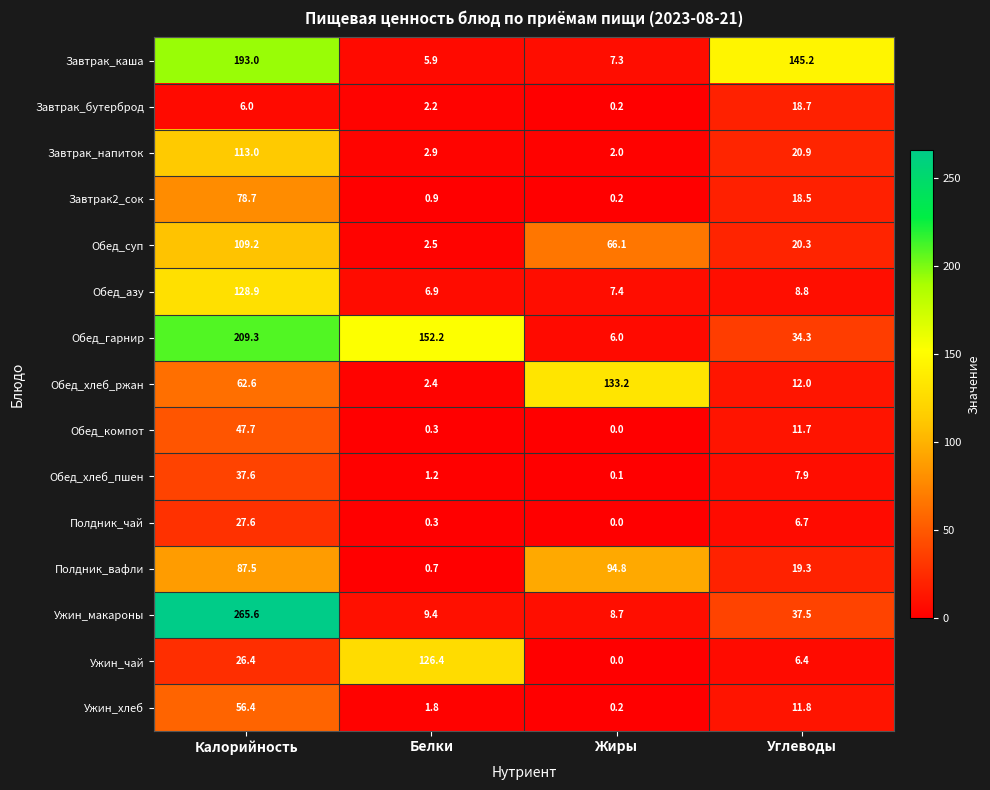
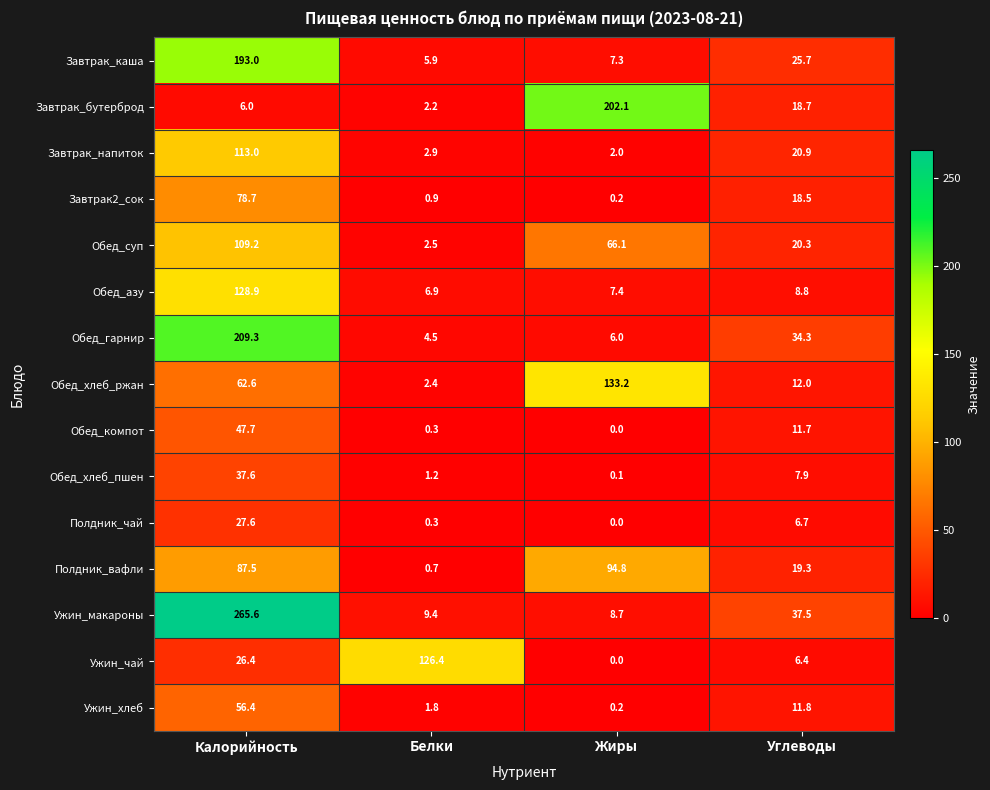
  {
    "Завтрак_каша": {
      "Калорийность": 193.0,
      "Белки": 5.9,
      "Жиры": 7.3,
-     "Углеводы": 145.2
+     "Углеводы": 25.7
    },
    "Завтрак_бутерброд": {
      "Калорийность": 6.0,
      "Белки": 2.2,
-     "Жиры": 0.2,
+     "Жиры": 202.1,
      "Углеводы": 18.7
    },
    "Завтрак_напиток": {
      "Калорийность": 113.0,
      "Белки": 2.9,
      "Жиры": 2.0,
      "Углеводы": 20.9
    },
    "Завтрак2_сок": {
      "Калорийность": 78.7,
      "Белки": 0.9,
      "Жиры": 0.2,
      "Углеводы": 18.5
    },
    "Обед_суп": {
      "Калорийность": 109.2,
      "Белки": 2.5,
      "Жиры": 66.1,
      "Углеводы": 20.3
    },
    "Обед_азу": {
      "Калорийность": 128.9,
      "Белки": 6.9,
      "Жиры": 7.4,
      "Углеводы": 8.8
    },
    "Обед_гарнир": {
      "Калорийность": 209.3,
-     "Белки": 152.2,
+     "Белки": 4.5,
      "Жиры": 6.0,
      "Углеводы": 34.3
    },
    "Обед_хлеб_ржан": {
      "Калорийность": 62.6,
      "Белки": 2.4,
      "Жиры": 133.2,
      "Углеводы": 12.0
    },
    "Обед_компот": {
      "Калорийность": 47.7,
      "Белки": 0.3,
      "Жиры": 0.0,
      "Углеводы": 11.7
    },
    "Обед_хлеб_пшен": {
      "Калорийность": 37.6,
      "Белки": 1.2,
      "Жиры": 0.1,
      "Углеводы": 7.9
    },
    "Полдник_чай": {
      "Калорийность": 27.6,
      "Белки": 0.3,
      "Жиры": 0.0,
      "Углеводы": 6.7
    },
    "Полдник_вафли": {
      "Калорийность": 87.5,
      "Белки": 0.7,
      "Жиры": 94.8,
      "Углеводы": 19.3
    },
    "Ужин_макароны": {
      "Калорийность": 265.6,
      "Белки": 9.4,
      "Жиры": 8.7,
      "Углеводы": 37.5
    },
    "Ужин_чай": {
      "Калорийность": 26.4,
      "Белки": 126.4,
      "Жиры": 0.0,
      "Углеводы": 6.4
    },
    "Ужин_хлеб": {
      "Калорийность": 56.4,
      "Белки": 1.8,
      "Жиры": 0.2,
      "Углеводы": 11.8
    }
  }
